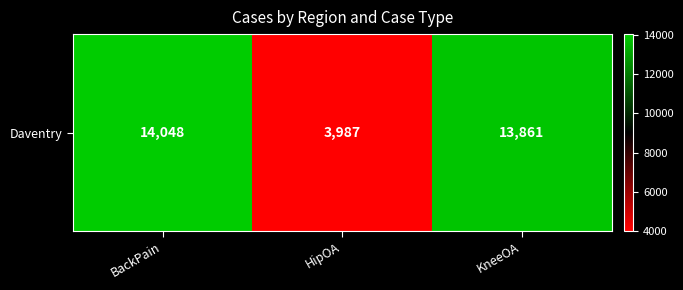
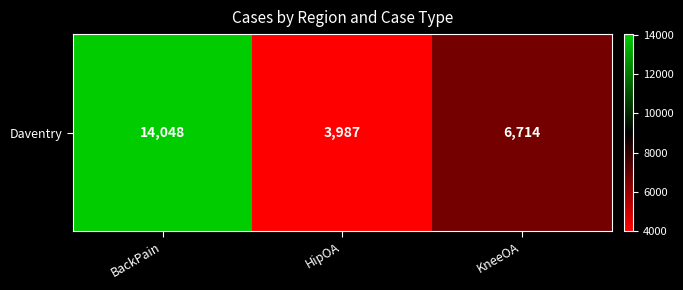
  {
    "Daventry": {
      "BackPain": "14,048",
      "HipOA": "3,987",
-     "KneeOA": "13,861"
+     "KneeOA": "6,714"
    }
  }
